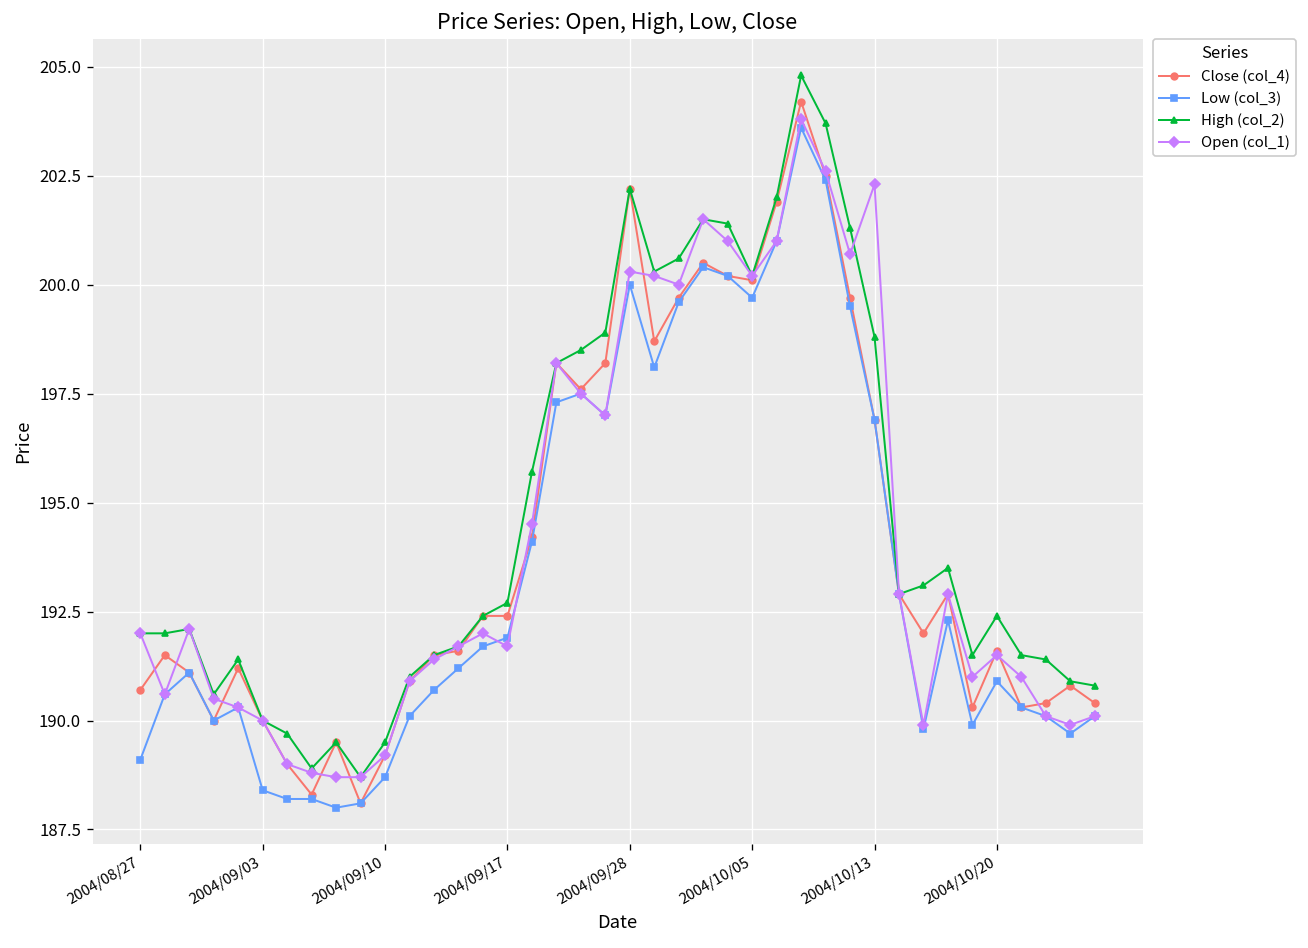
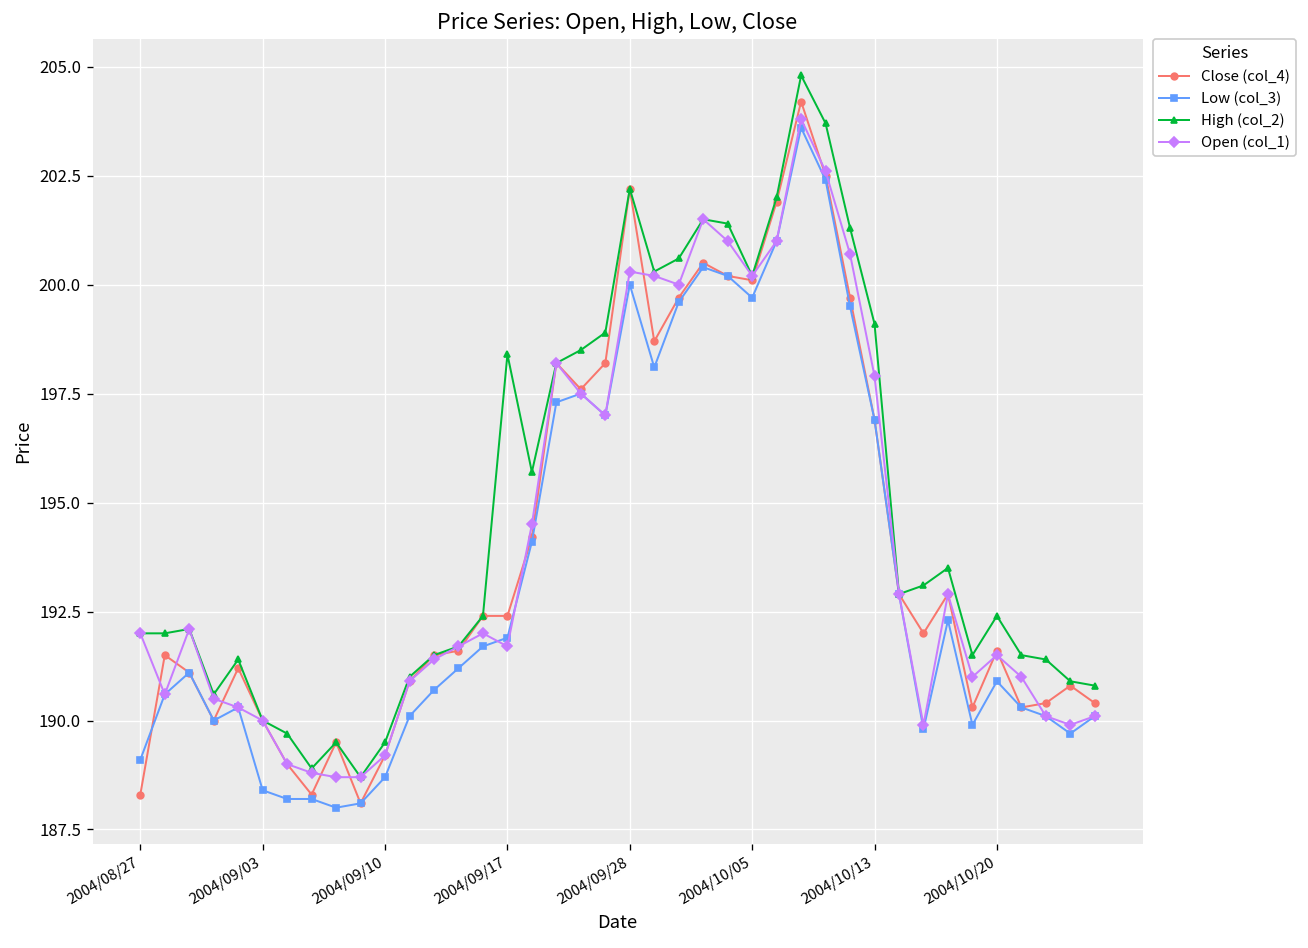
  {
    "Close (col_4)": {
-     "2004/08/27": 190.7,
+     "2004/08/27": 188.3,
      "2004/09/17": 192.4,
      "2004/10/05": 200.1,
      "2004/10/20": 191.6
    },
    "Low (col_3)": {
      "2004/08/27": 189.1,
      "2004/09/03": 188.4,
      "2004/09/10": 188.7,
      "2004/09/17": 191.9,
      "2004/09/28": 200.0,
      "2004/10/05": 199.7,
      "2004/10/20": 190.9
    },
    "High (col_2)": {
      "2004/09/10": 189.5,
-     "2004/09/17": 192.7,
-     "2004/10/13": 198.8,
+     "2004/09/17": 198.4,
+     "2004/10/13": 199.1,
      "2004/10/20": 192.4
    },
    "Open (col_1)": {
      "2004/09/17": 191.7,
      "2004/09/28": 200.3,
-     "2004/10/13": 202.3,
+     "2004/10/13": 197.9,
      "2004/10/20": 191.5
    }
  }
